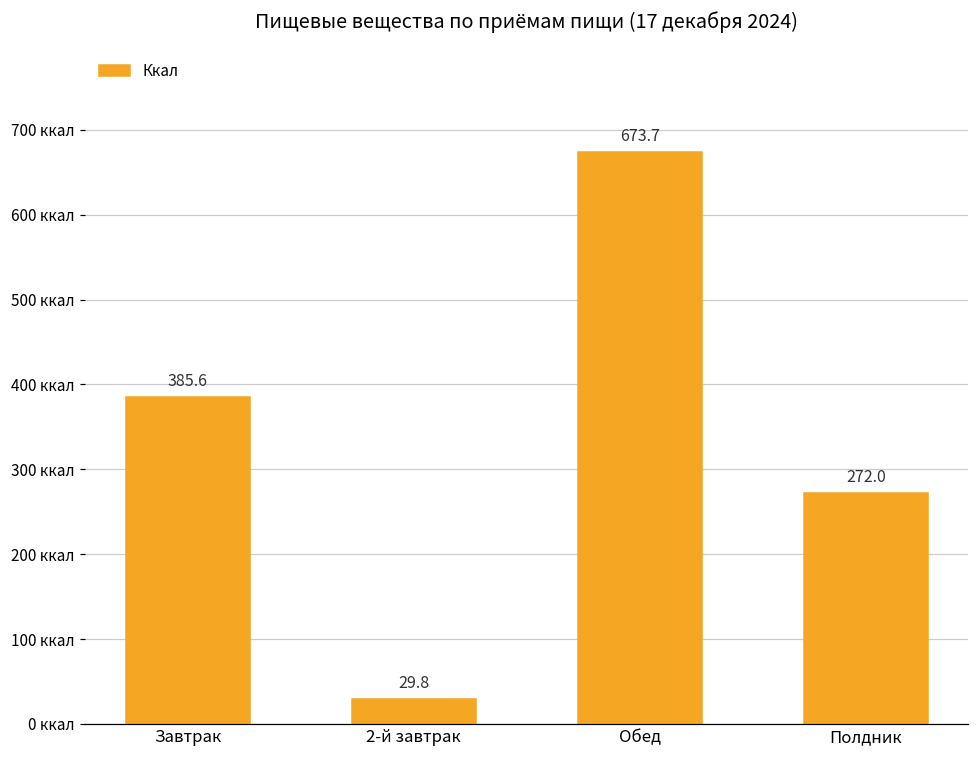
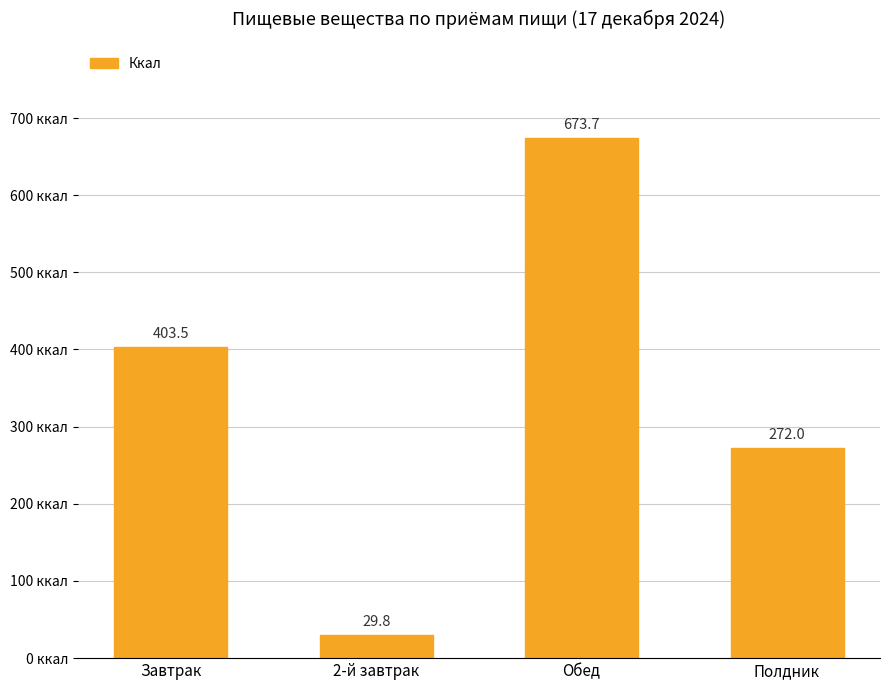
  {
-   "Завтрак": 385.6,
+   "Завтрак": 403.5,
    "2-й завтрак": 29.8,
    "Обед": 673.7,
    "Полдник": 272.0
  }
